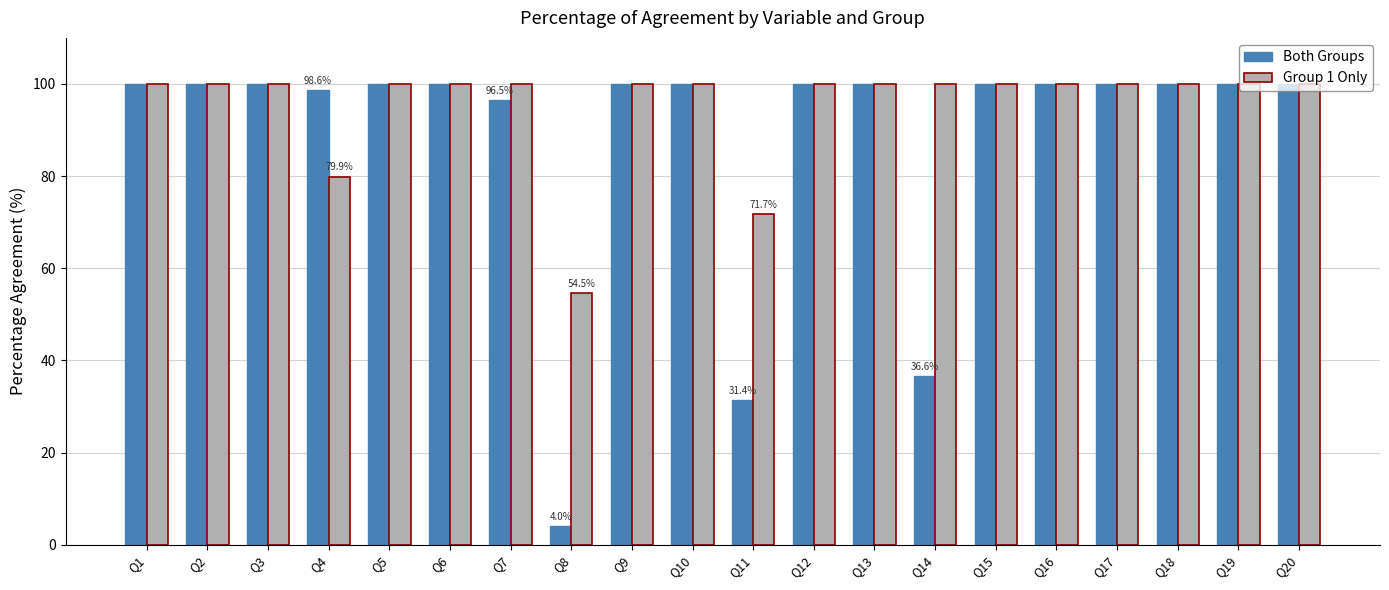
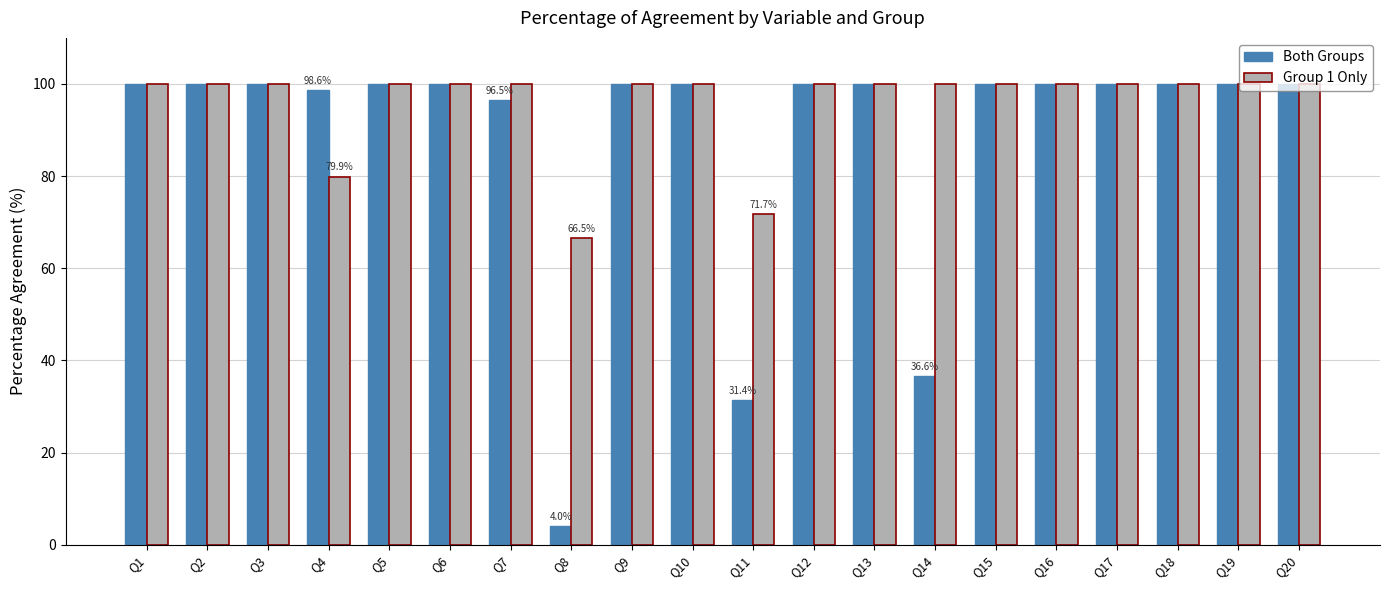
  {
    "Both Groups": {
      "Q4": "98.6%",
      "Q7": "96.5%",
      "Q8": "4.0%",
      "Q11": "31.4%",
      "Q14": "36.6%"
    },
    "Group 1 Only": {
      "Q4": "79.9%",
-     "Q8": "54.5%",
+     "Q8": "66.5%",
      "Q11": "71.7%"
    }
  }
